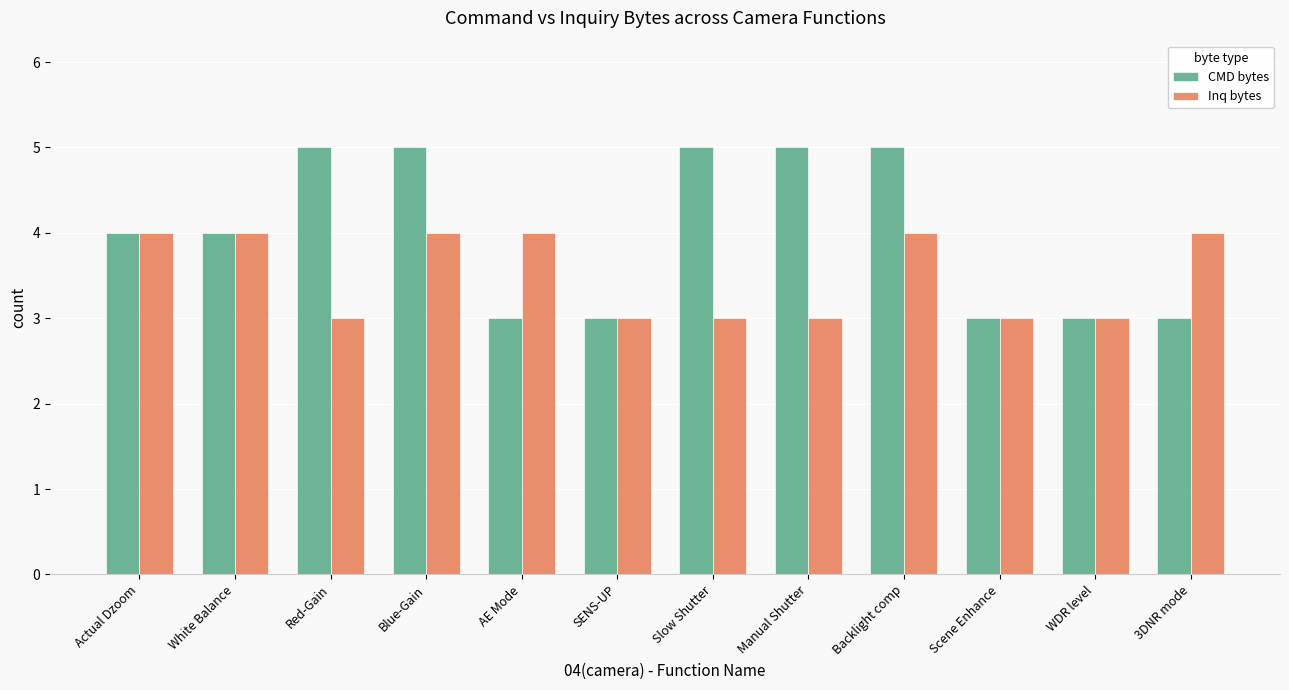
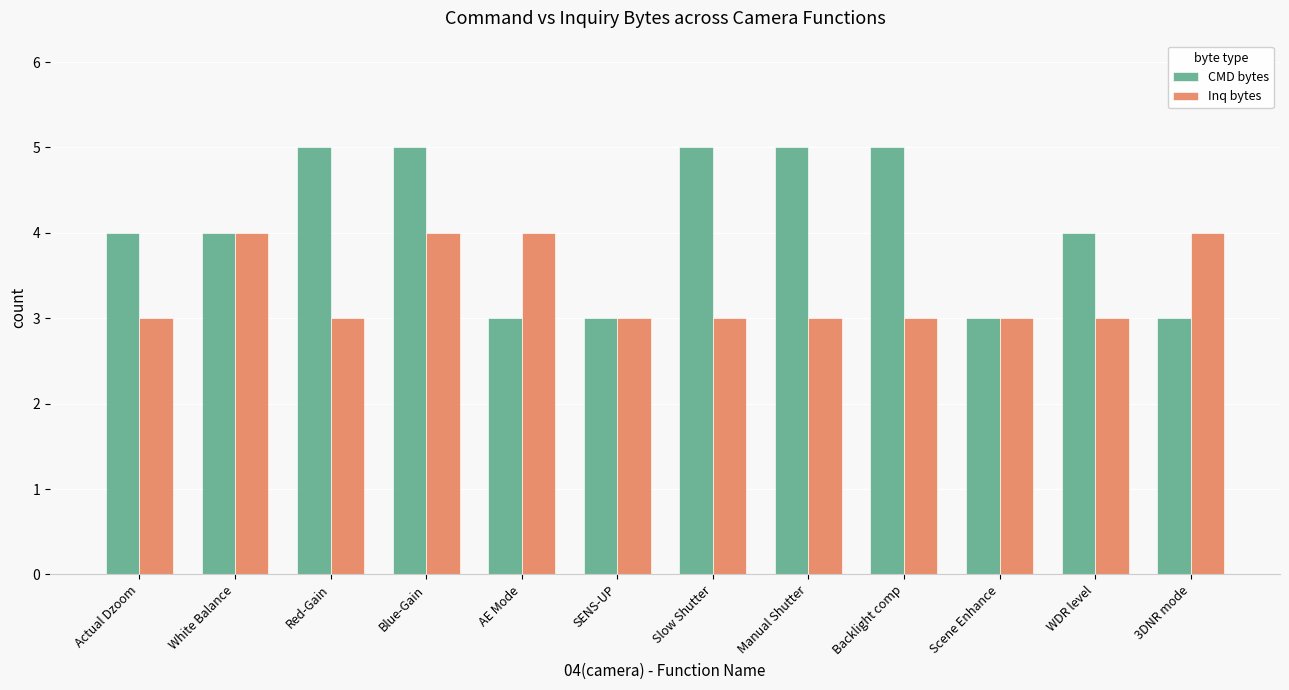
  {
    "CMD bytes": {
      "Actual Dzoom": 4,
      "White Balance": 4,
      "Red-Gain": 5,
      "Blue-Gain": 5,
      "AE Mode": 3,
      "SENS-UP": 3,
      "Slow Shutter": 5,
      "Manual Shutter": 5,
      "Backlight comp": 5,
      "Scene Enhance": 3,
-     "WDR level": 3,
+     "WDR level": 4,
      "3DNR mode": 3
    },
    "Inq bytes": {
-     "Actual Dzoom": 4,
+     "Actual Dzoom": 3,
      "White Balance": 4,
      "Red-Gain": 3,
      "Blue-Gain": 4,
      "AE Mode": 4,
      "SENS-UP": 3,
      "Slow Shutter": 3,
      "Manual Shutter": 3,
-     "Backlight comp": 4,
+     "Backlight comp": 3,
      "Scene Enhance": 3,
      "WDR level": 3,
      "3DNR mode": 4
    }
  }
